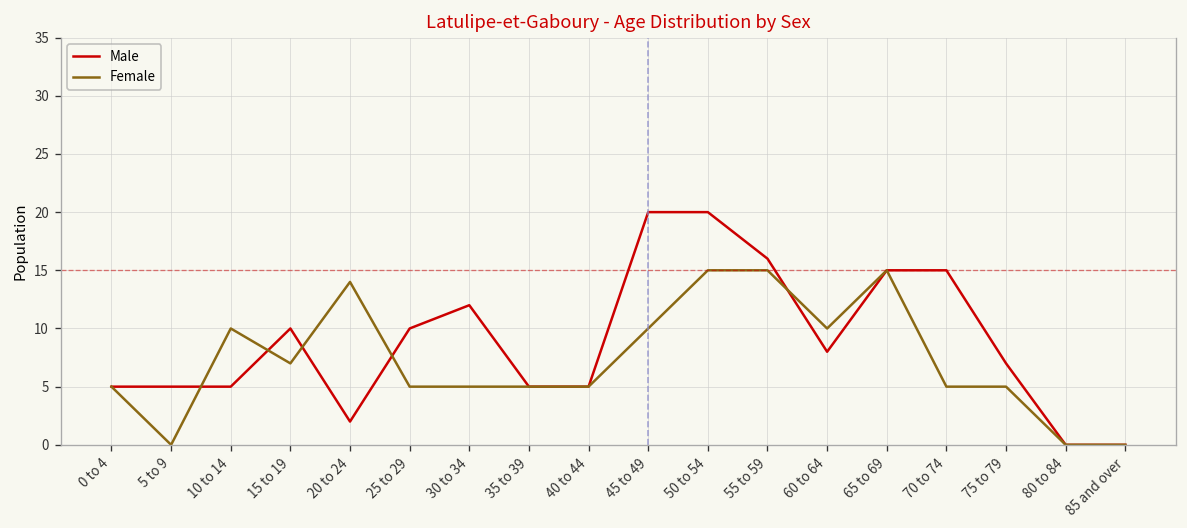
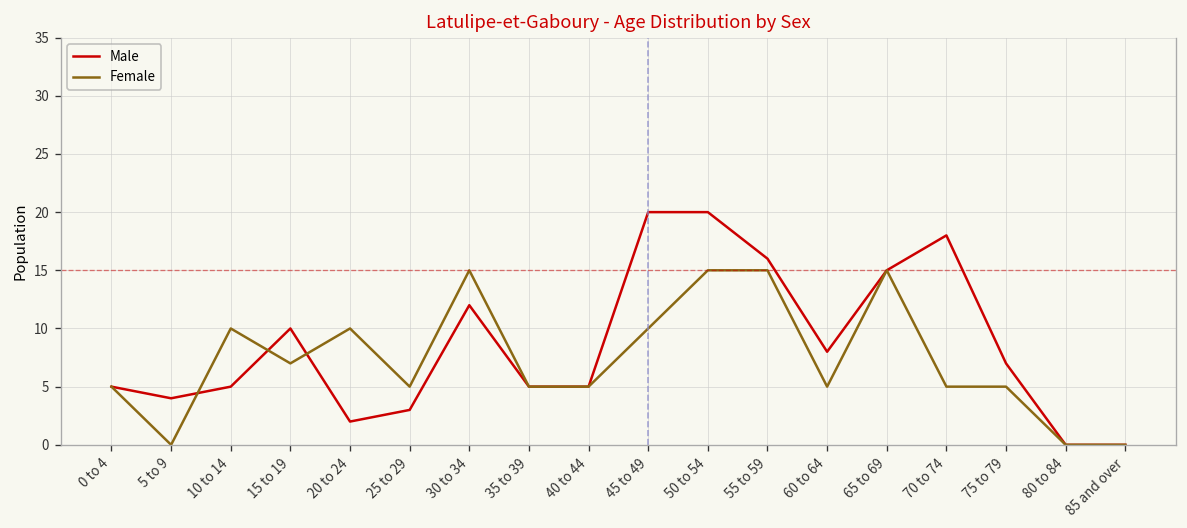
  {
    "Male": {
-     "5 to 9": 5,
+     "5 to 9": 4,
      "10 to 14": 5,
      "15 to 19": 10,
      "20 to 24": 2,
-     "25 to 29": 10,
+     "25 to 29": 3,
      "30 to 34": 12,
      "45 to 49": 20,
      "50 to 54": 20,
      "55 to 59": 16,
      "60 to 64": 8,
-     "70 to 74": 15,
+     "70 to 74": 18,
      "75 to 79": 7
    },
    "Female": {
      "5 to 9": 0,
      "10 to 14": 10,
      "15 to 19": 7,
-     "20 to 24": 14,
+     "20 to 24": 10,
      "25 to 29": 5,
-     "30 to 34": 5,
+     "30 to 34": 15,
      "45 to 49": 10,
      "50 to 54": 15,
      "55 to 59": 15,
-     "60 to 64": 10,
+     "60 to 64": 5,
      "70 to 74": 5,
      "75 to 79": 5
    }
  }
